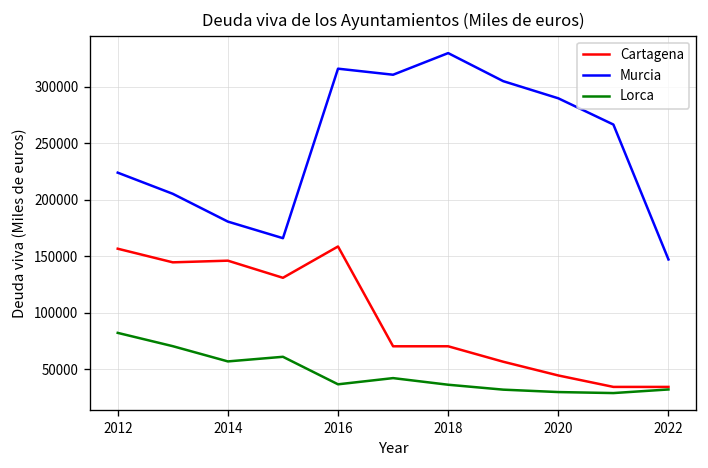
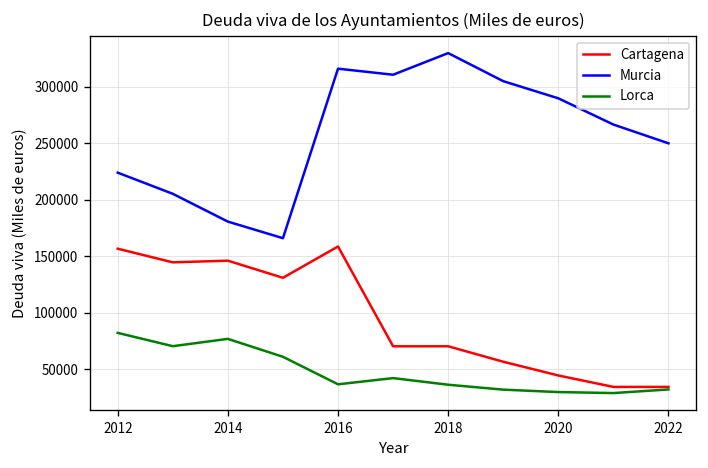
  {
    "Cartagena": {
      "2012": 160000,
      "2014": 150000,
      "2016": 160000,
      "2018": 70000,
      "2020": 40000
    },
    "Murcia": {
      "2012": 220000,
      "2014": 180000,
      "2016": 320000,
      "2018": 330000,
      "2020": 290000,
-     "2022": 150000
+     "2022": 250000
    },
    "Lorca": {
      "2012": 80000,
-     "2014": 60000,
+     "2014": 80000,
      "2016": 40000,
      "2018": 40000,
      "2020": 30000
    }
  }
